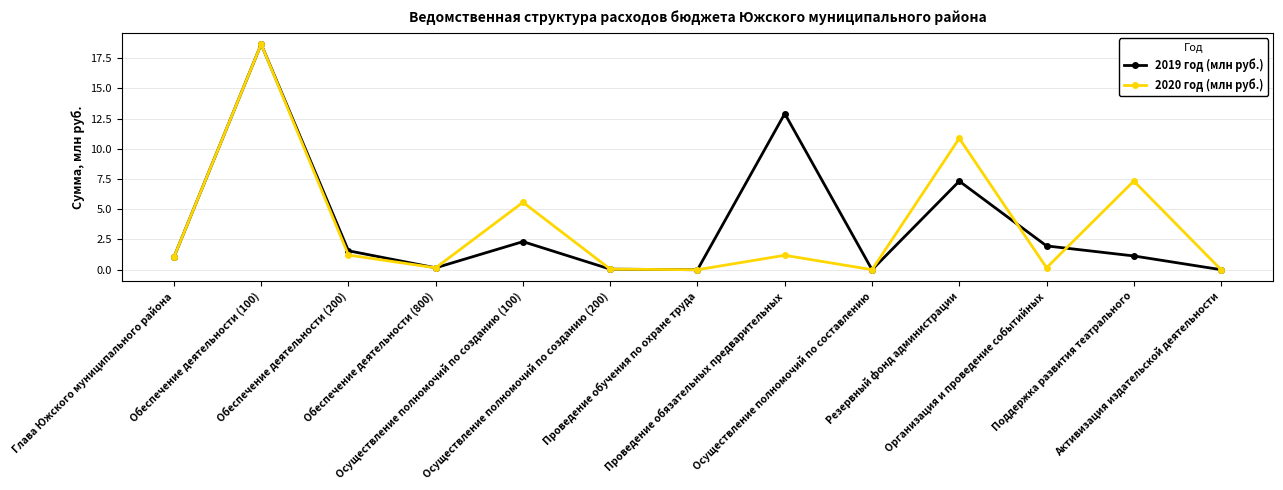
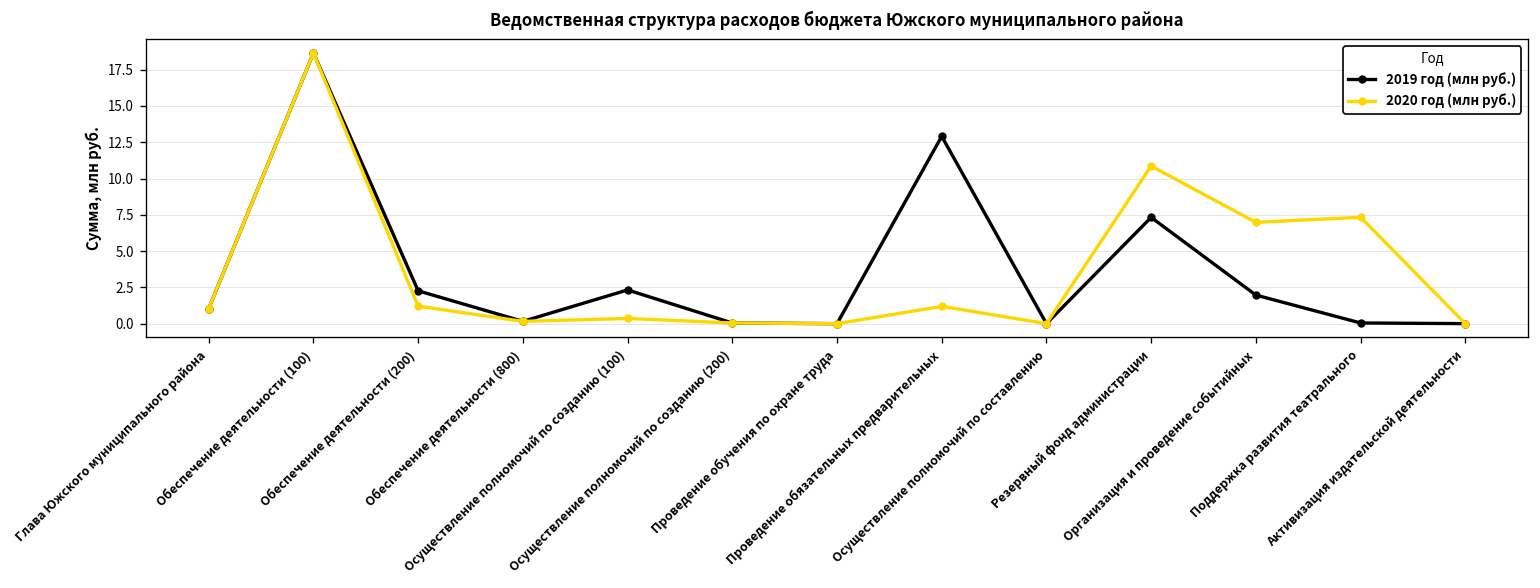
  {
    "2019 год (млн руб.)": {
-     "Обеспечение деятельности (200)": 1.6,
+     "Обеспечение деятельности (200)": 2.3,
      "Осуществление полномочий по созданию (100)": 2.3,
      "Проведение обязательных предварительных": 12.9,
      "Резервный фонд администрации": 7.3,
      "Организация и проведение событийных": 2.0,
-     "Поддержка развития театрального": 1.1
+     "Поддержка развития театрального": 0.1
    },
    "2020 год (млн руб.)": {
      "Обеспечение деятельности (200)": 1.2,
-     "Осуществление полномочий по созданию (100)": 5.6,
+     "Осуществление полномочий по созданию (100)": 0.4,
      "Проведение обязательных предварительных": 1.2,
      "Резервный фонд администрации": 10.9,
-     "Организация и проведение событийных": 0.2,
+     "Организация и проведение событийных": 7.0,
      "Поддержка развития театрального": 7.3
    }
  }
